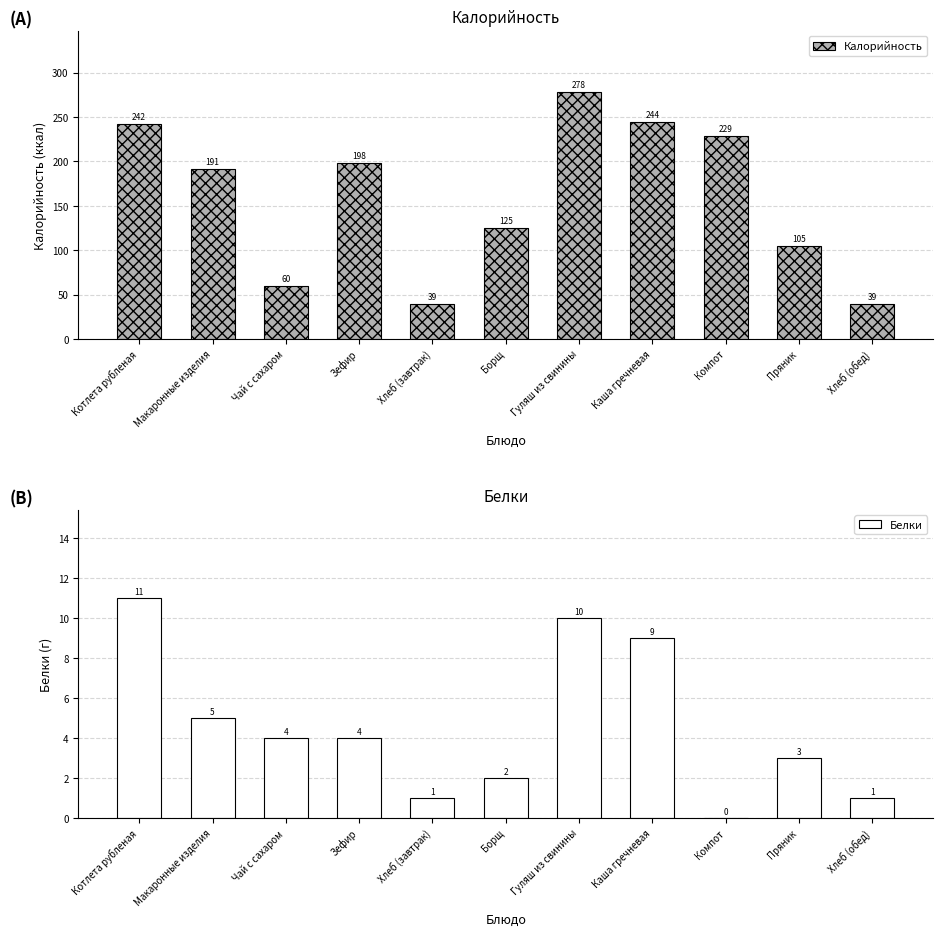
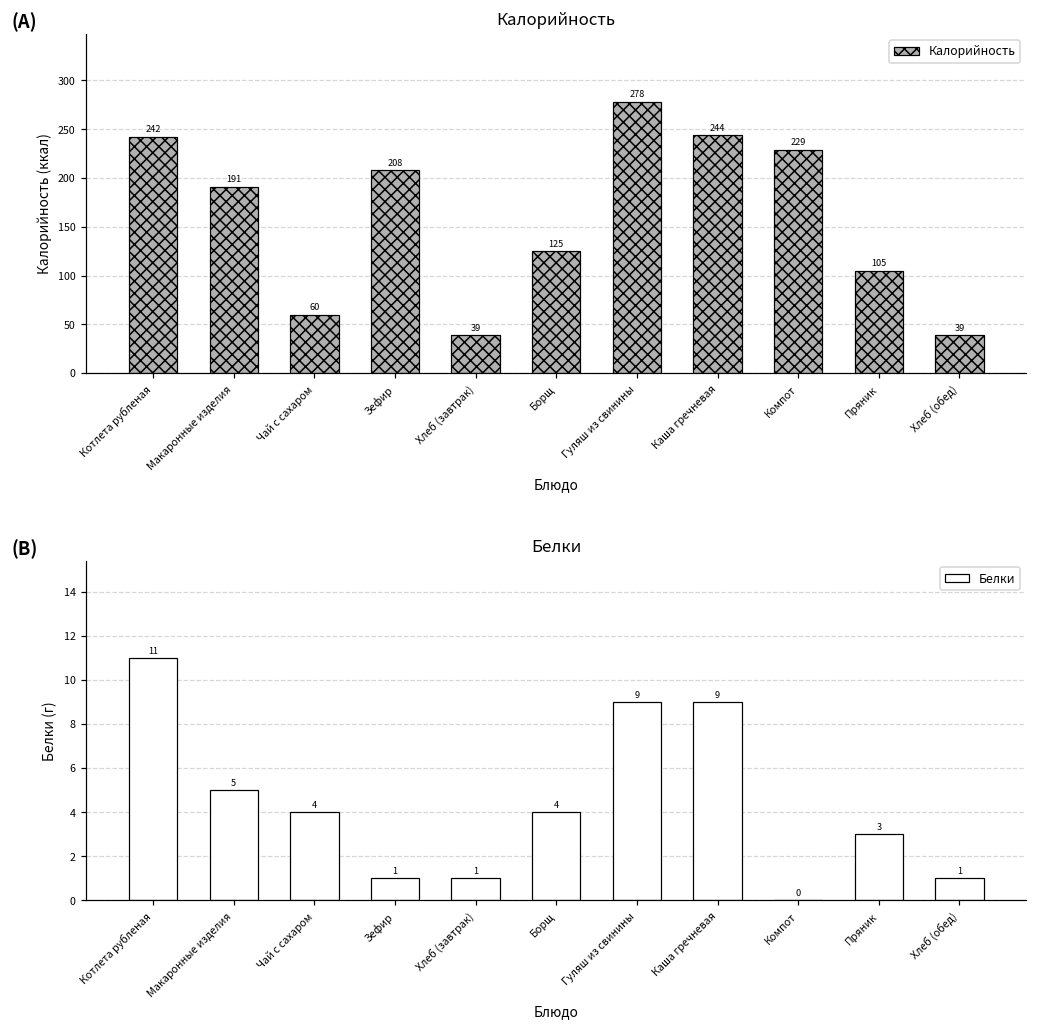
  {
    "Калорийность": {
      "Котлета рубленая": 242,
      "Макаронные изделия": 191,
      "Чай с сахаром": 60,
-     "Зефир": 198,
+     "Зефир": 208,
      "Хлеб (завтрак)": 39,
      "Борщ": 125,
      "Гуляш из свинины": 278,
      "Каша гречневая": 244,
      "Компот": 229,
      "Пряник": 105,
      "Хлеб (обед)": 39
    },
    "Белки": {
      "Котлета рубленая": 11,
      "Макаронные изделия": 5,
      "Чай с сахаром": 4,
-     "Зефир": 4,
+     "Зефир": 1,
      "Хлеб (завтрак)": 1,
-     "Борщ": 2,
-     "Гуляш из свинины": 10,
+     "Борщ": 4,
+     "Гуляш из свинины": 9,
      "Каша гречневая": 9,
      "Компот": 0,
      "Пряник": 3,
      "Хлеб (обед)": 1
    }
  }
